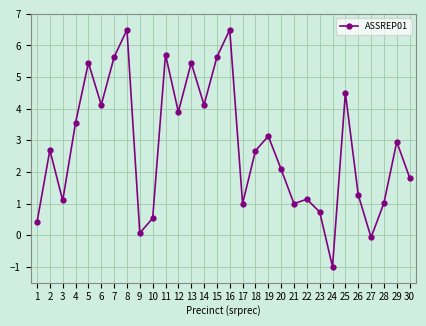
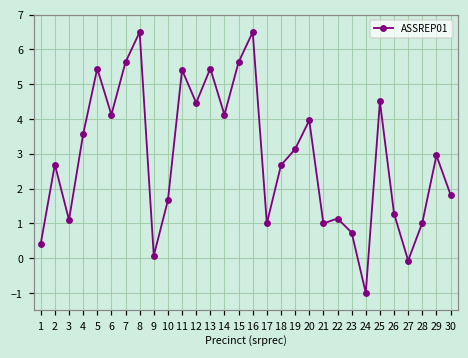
  {
    "1": 0.4,
    "2": 2.7,
    "3": 1.1,
    "4": 3.6,
    "5": 5.5,
    "6": 4.1,
    "7": 5.6,
    "8": 6.5,
    "9": 0.1,
-   "10": 0.5,
-   "11": 5.7,
-   "12": 3.9,
+   "10": 1.7,
+   "11": 5.4,
+   "12": 4.5,
    "13": 5.5,
    "14": 4.1,
    "15": 5.6,
    "16": 6.5,
    "17": 1.0,
    "18": 2.7,
    "19": 3.1,
-   "20": 2.1,
+   "20": 4.0,
    "21": 1.0,
    "22": 1.1,
    "23": 0.7,
    "24": -1.0,
    "25": 4.5,
    "26": 1.3,
    "27": -0.1,
    "28": 1.0,
    "29": 3.0,
    "30": 1.8
  }
